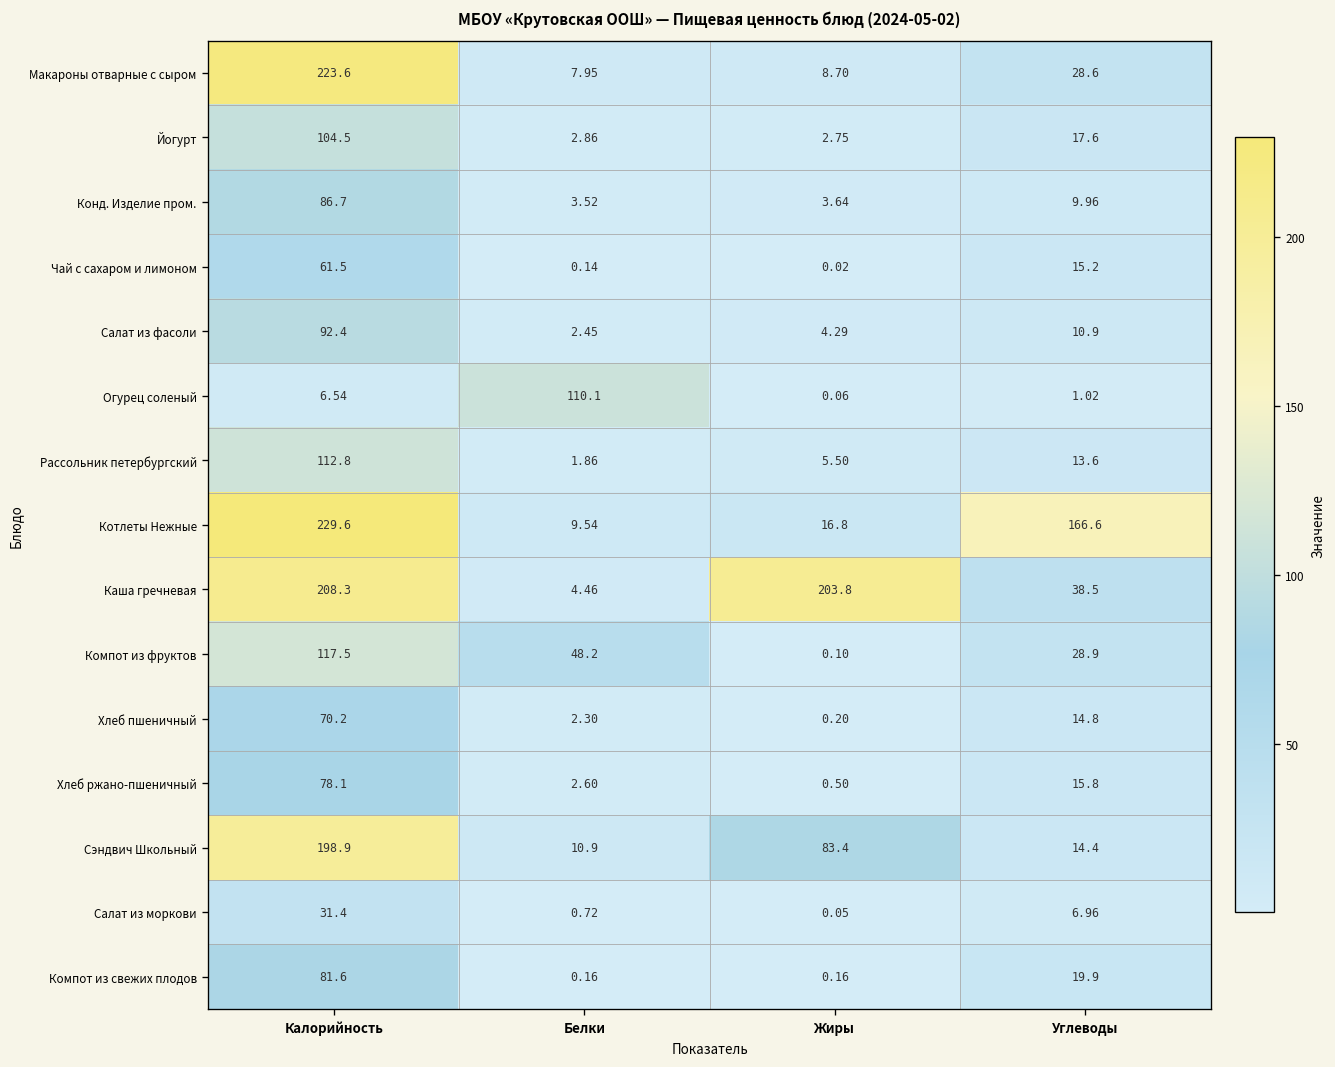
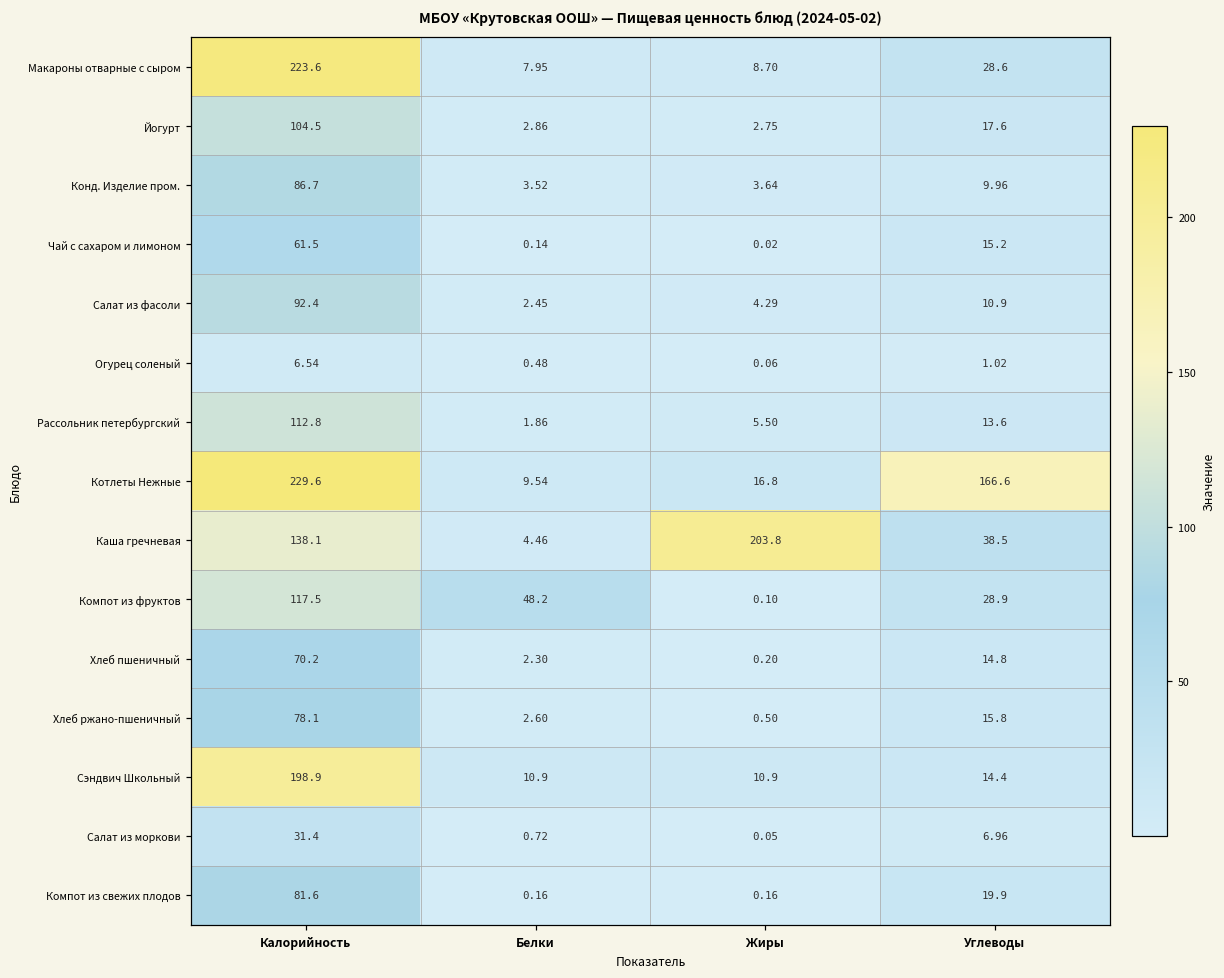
  {
    "Макароны отварные с сыром": {
      "Калорийность": 223.6,
      "Белки": 7.95,
      "Жиры": 8.70,
      "Углеводы": 28.6
    },
    "Йогурт": {
      "Калорийность": 104.5,
      "Белки": 2.86,
      "Жиры": 2.75,
      "Углеводы": 17.6
    },
    "Конд. Изделие пром.": {
      "Калорийность": 86.7,
      "Белки": 3.52,
      "Жиры": 3.64,
      "Углеводы": 9.96
    },
    "Чай с сахаром и лимоном": {
      "Калорийность": 61.5,
      "Белки": 0.14,
      "Жиры": 0.02,
      "Углеводы": 15.2
    },
    "Салат из фасоли": {
      "Калорийность": 92.4,
      "Белки": 2.45,
      "Жиры": 4.29,
      "Углеводы": 10.9
    },
    "Огурец соленый": {
      "Калорийность": 6.54,
-     "Белки": 110.1,
+     "Белки": 0.48,
      "Жиры": 0.06,
      "Углеводы": 1.02
    },
    "Рассольник петербургский": {
      "Калорийность": 112.8,
      "Белки": 1.86,
      "Жиры": 5.50,
      "Углеводы": 13.6
    },
    "Котлеты Нежные": {
      "Калорийность": 229.6,
      "Белки": 9.54,
      "Жиры": 16.8,
      "Углеводы": 166.6
    },
    "Каша гречневая": {
-     "Калорийность": 208.3,
+     "Калорийность": 138.1,
      "Белки": 4.46,
      "Жиры": 203.8,
      "Углеводы": 38.5
    },
    "Компот из фруктов": {
      "Калорийность": 117.5,
      "Белки": 48.2,
      "Жиры": 0.10,
      "Углеводы": 28.9
    },
    "Хлеб пшеничный": {
      "Калорийность": 70.2,
      "Белки": 2.30,
      "Жиры": 0.20,
      "Углеводы": 14.8
    },
    "Хлеб ржано-пшеничный": {
      "Калорийность": 78.1,
      "Белки": 2.60,
      "Жиры": 0.50,
      "Углеводы": 15.8
    },
    "Сэндвич Школьный": {
      "Калорийность": 198.9,
      "Белки": 10.9,
-     "Жиры": 83.4,
+     "Жиры": 10.9,
      "Углеводы": 14.4
    },
    "Салат из моркови": {
      "Калорийность": 31.4,
      "Белки": 0.72,
      "Жиры": 0.05,
      "Углеводы": 6.96
    },
    "Компот из свежих плодов": {
      "Калорийность": 81.6,
      "Белки": 0.16,
      "Жиры": 0.16,
      "Углеводы": 19.9
    }
  }
